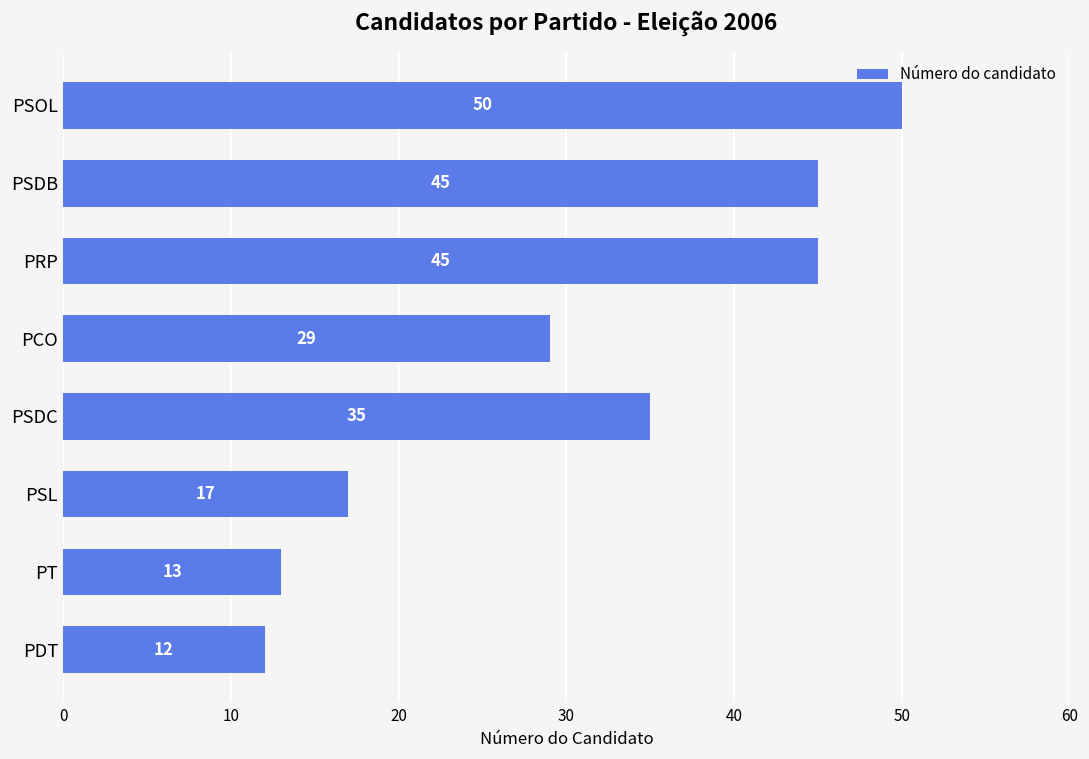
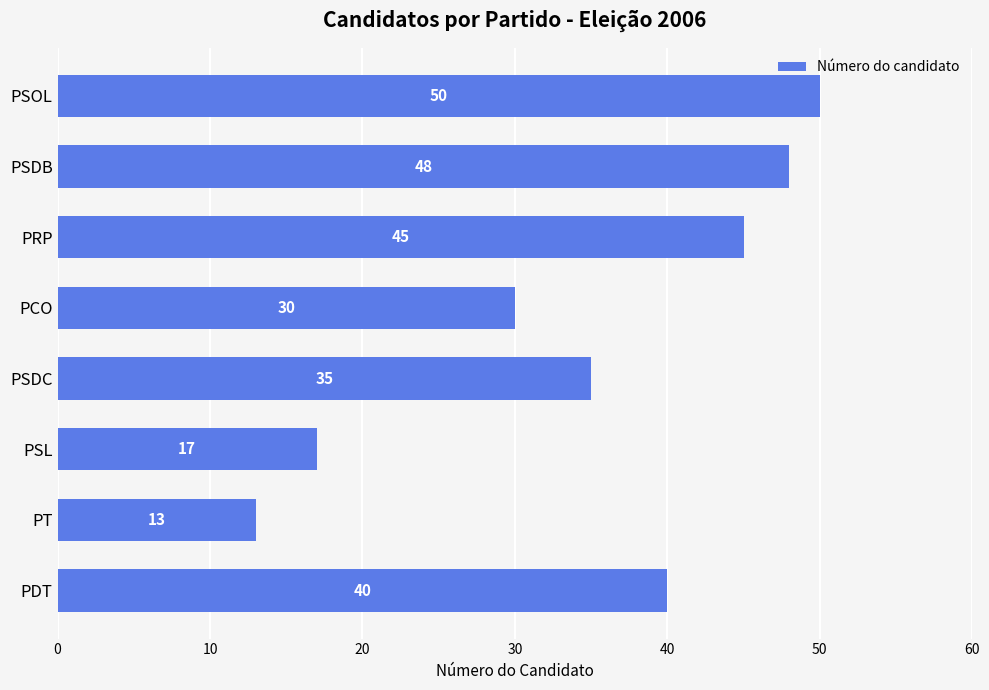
  {
    "PSOL": 50,
-   "PSDB": 45,
+   "PSDB": 48,
    "PRP": 45,
-   "PCO": 29,
+   "PCO": 30,
    "PSDC": 35,
    "PSL": 17,
    "PT": 13,
-   "PDT": 12
+   "PDT": 40
  }
